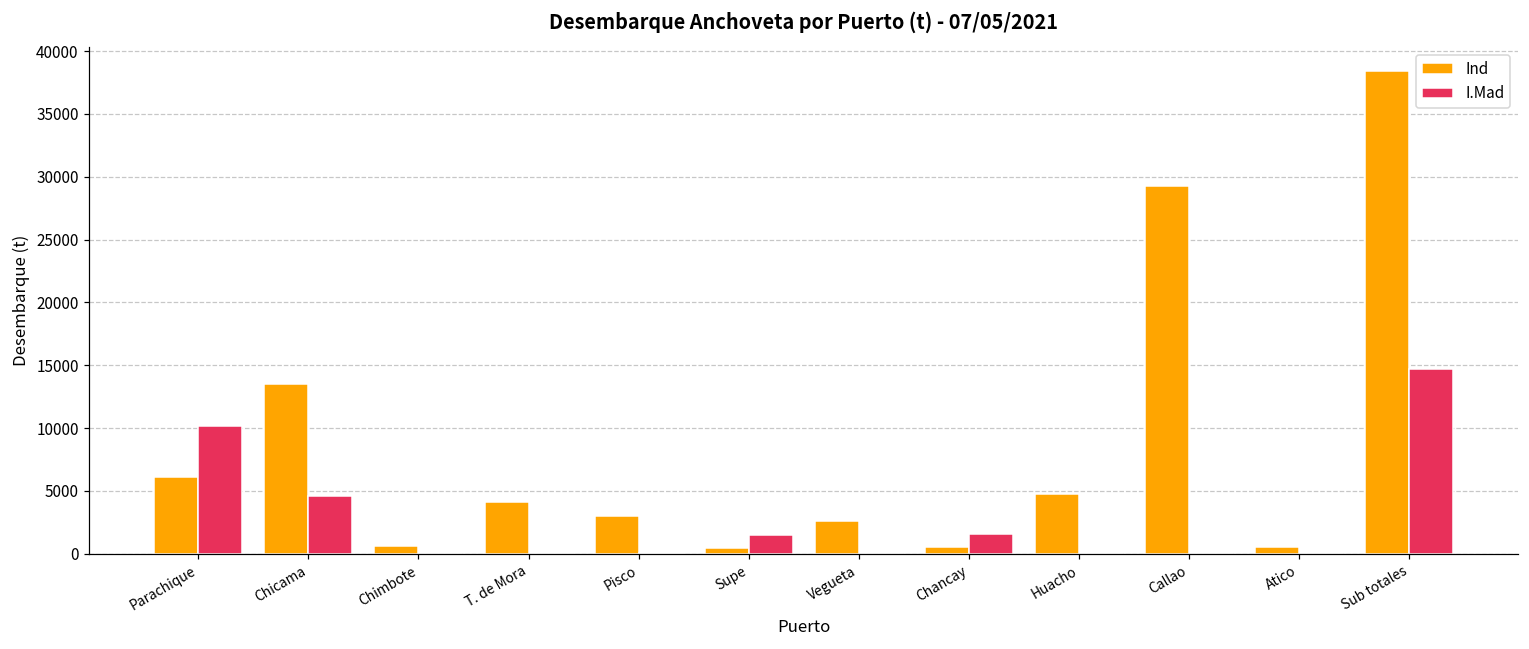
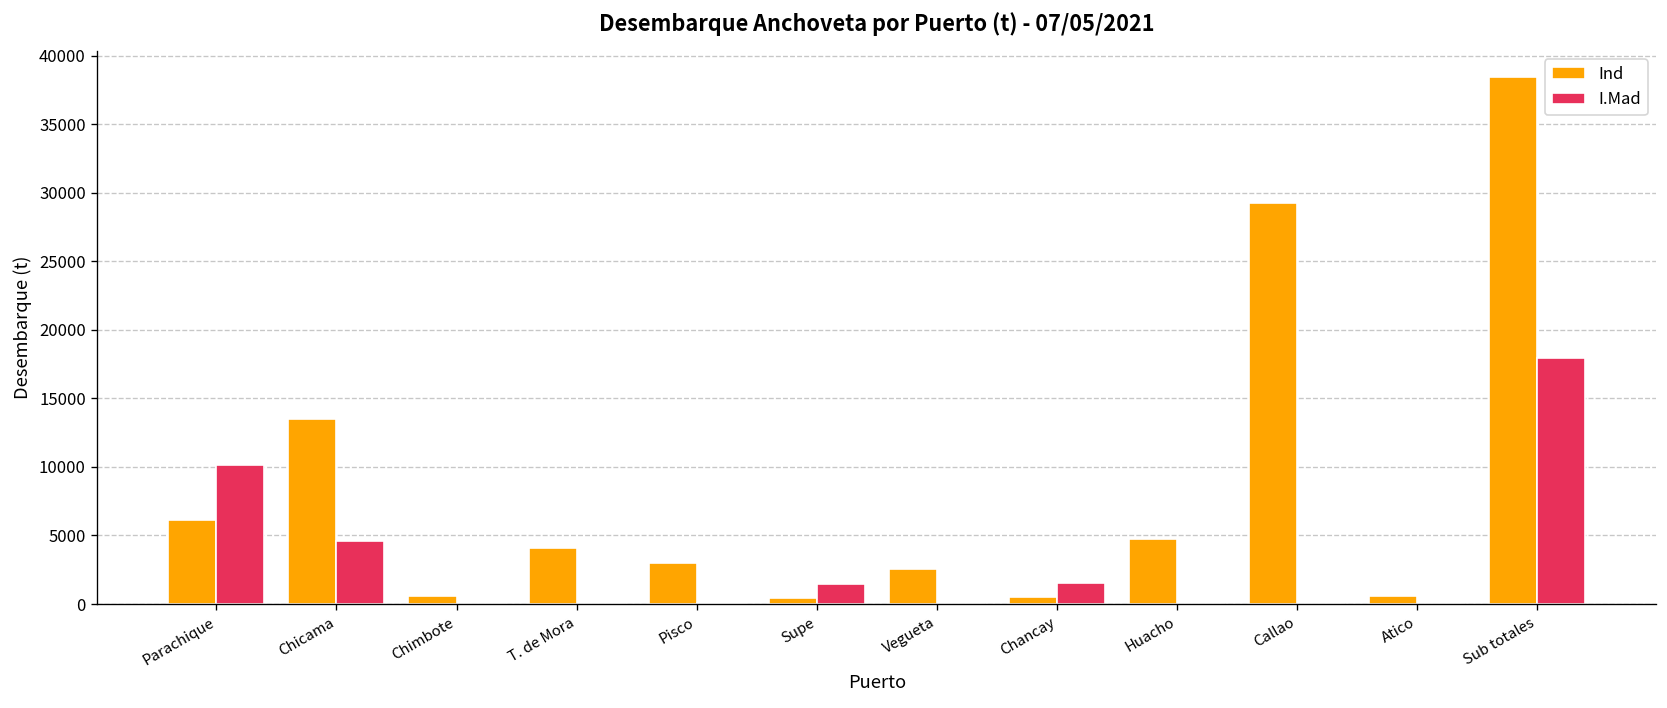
  {
    "Ind": {
      "Parachique": 6100,
      "Chicama": 13500,
      "Chimbote": 600,
      "T. de Mora": 4100,
      "Pisco": 3000,
      "Supe": 400,
      "Vegueta": 2600,
      "Chancay": 500,
      "Huacho": 4800,
      "Callao": 29200,
      "Atico": 600,
      "Sub totales": 38400
    },
    "I.Mad": {
      "Parachique": 10200,
      "Chicama": 4600,
      "Chimbote": 0,
      "T. de Mora": 0,
      "Supe": 1500,
      "Vegueta": 0,
      "Chancay": 1500,
      "Huacho": 0,
      "Callao": 0,
      "Atico": 0,
-     "Sub totales": 14700
+     "Sub totales": 17900
    }
  }
